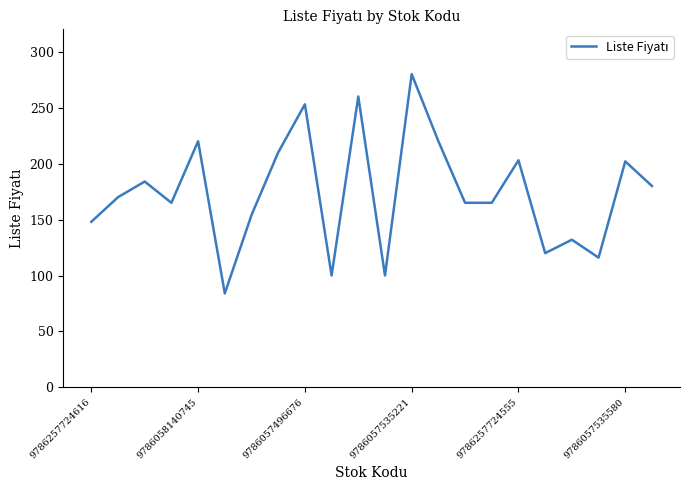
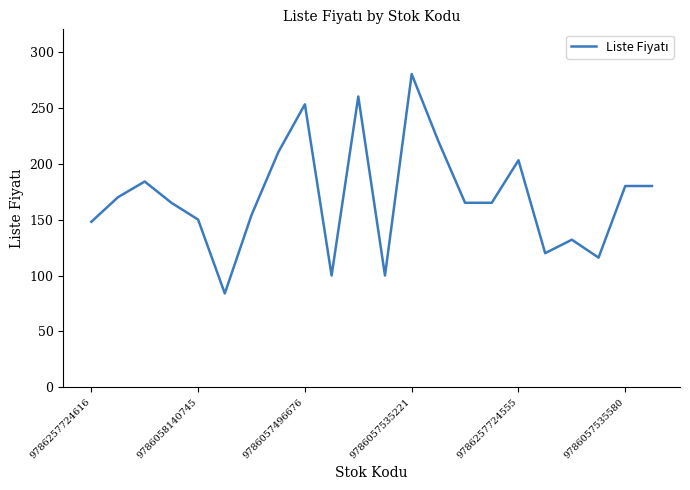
  {
    "9786257724616": 148,
-   "9786058140745": 220,
+   "9786058140745": 150,
    "9786057496676": 253,
    "9786057535221": 280,
    "9786257724555": 203,
-   "9786057535580": 202
+   "9786057535580": 180
  }
